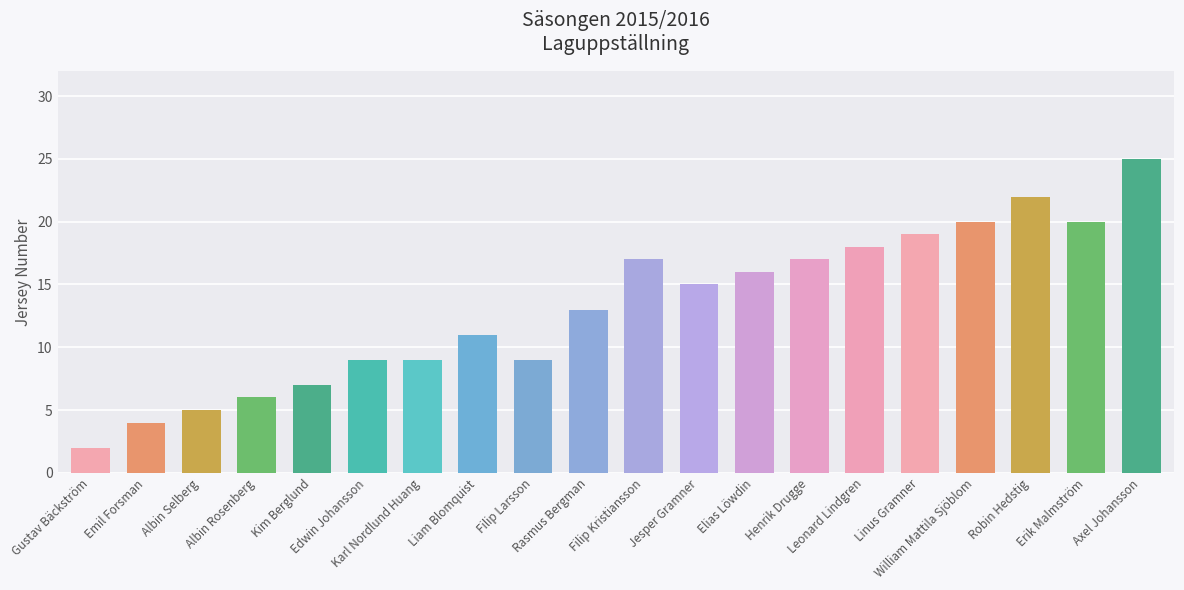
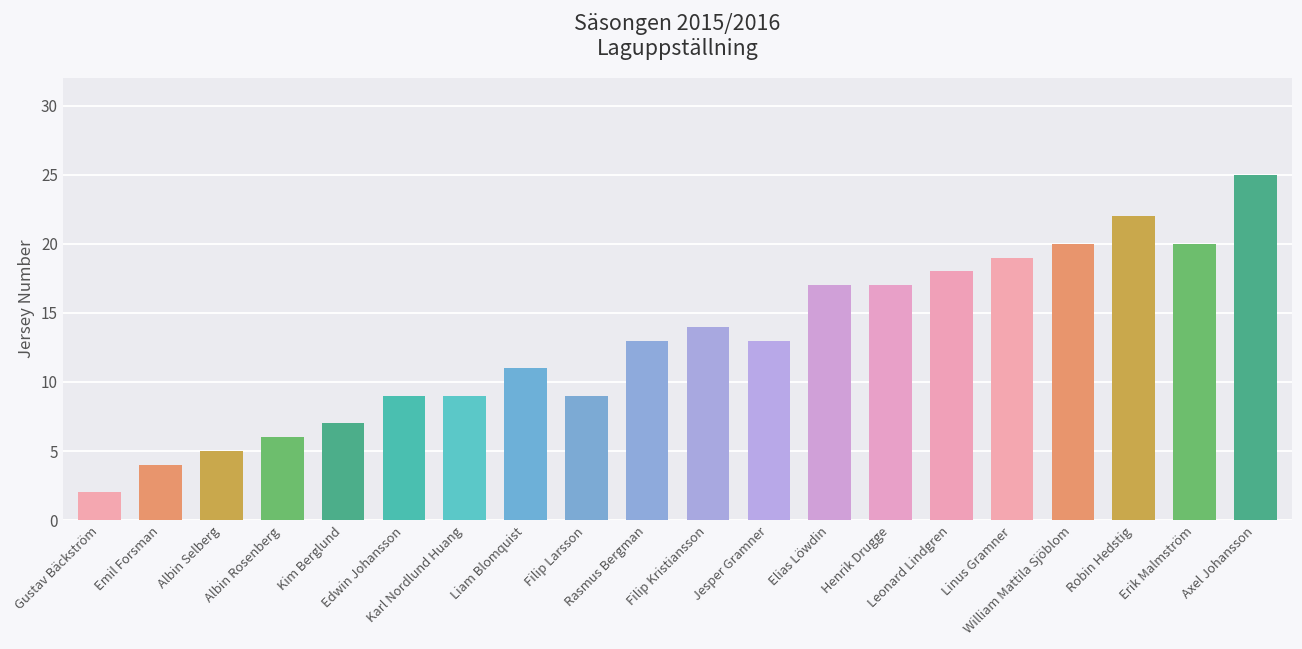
  {
    "Gustav Bäckström": 2,
    "Emil Forsman": 4,
    "Albin Selberg": 5,
    "Albin Rosenberg": 6,
    "Kim Berglund": 7,
    "Edwin Johansson": 9,
    "Karl Nordlund Huang": 9,
    "Liam Blomquist": 11,
    "Filip Larsson": 9,
    "Rasmus Bergman": 13,
-   "Filip Kristiansson": 17,
-   "Jesper Gramner": 15,
-   "Elias Löwdin": 16,
+   "Filip Kristiansson": 14,
+   "Jesper Gramner": 13,
+   "Elias Löwdin": 17,
    "Henrik Drugge": 17,
    "Leonard Lindgren": 18,
    "Linus Gramner": 19,
    "William Mattila Sjöblom": 20,
    "Robin Hedstig": 22,
    "Erik Malmström": 20,
    "Axel Johansson": 25
  }
